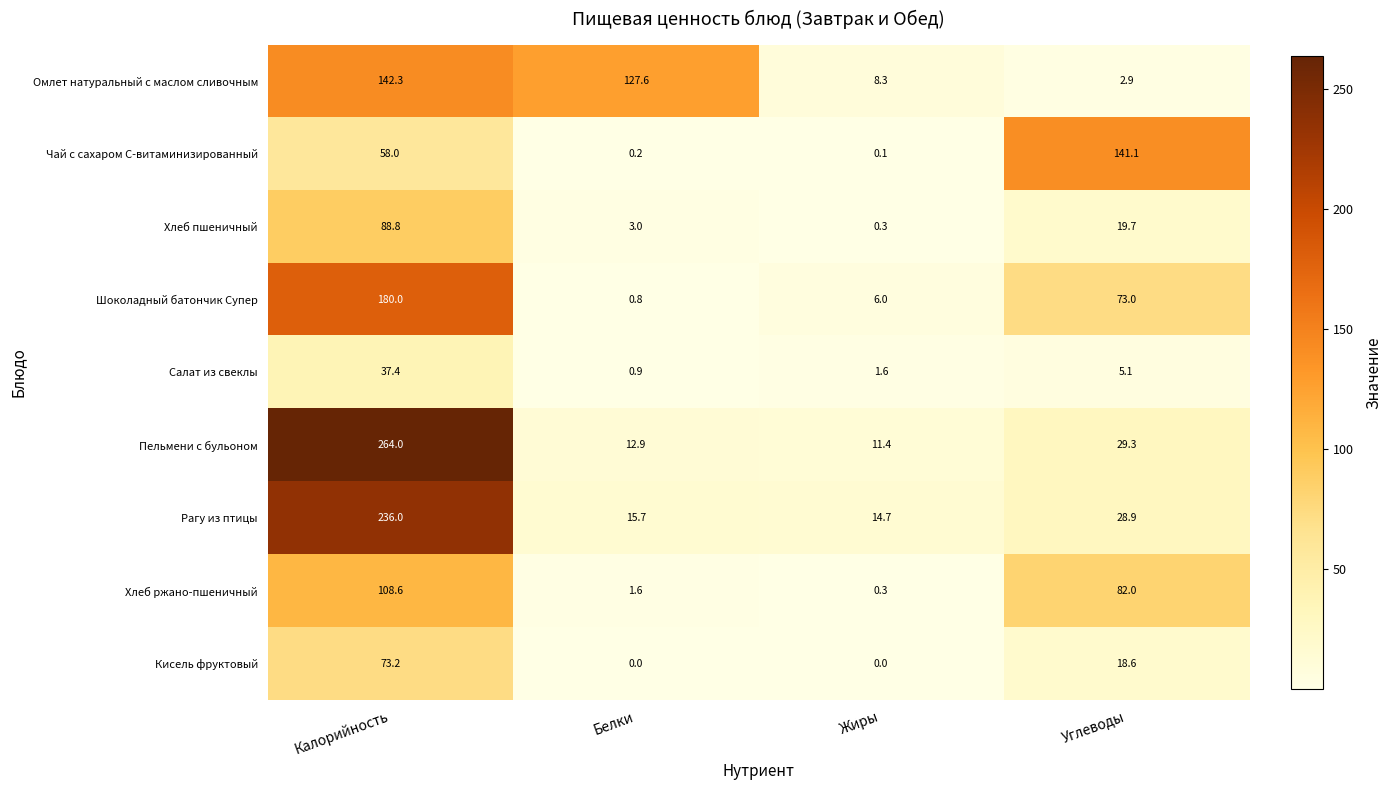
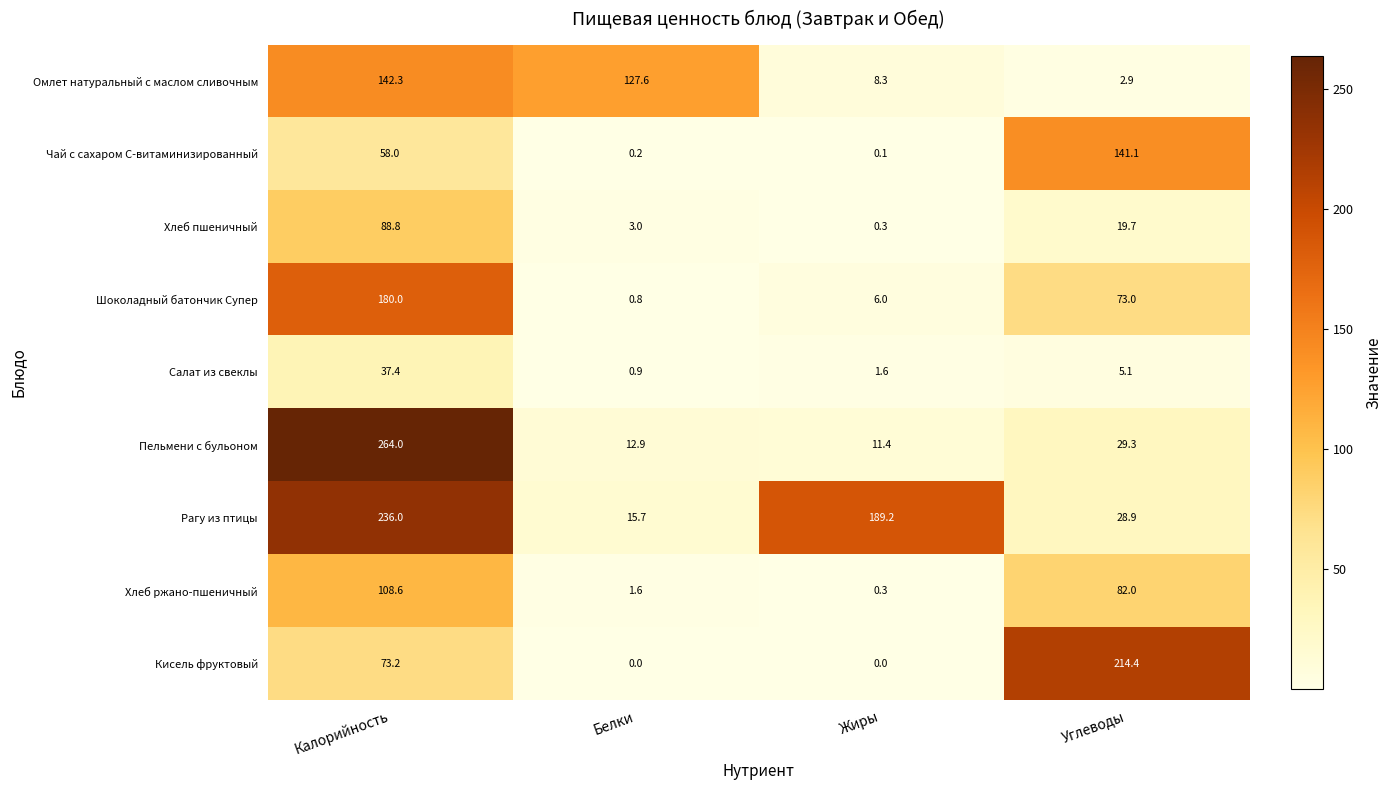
  {
    "Омлет натуральный с маслом сливочным": {
      "Калорийность": 142.3,
      "Белки": 127.6,
      "Жиры": 8.3,
      "Углеводы": 2.9
    },
    "Чай с сахаром С-витаминизированный": {
      "Калорийность": 58.0,
      "Белки": 0.2,
      "Жиры": 0.1,
      "Углеводы": 141.1
    },
    "Хлеб пшеничный": {
      "Калорийность": 88.8,
      "Белки": 3.0,
      "Жиры": 0.3,
      "Углеводы": 19.7
    },
    "Шоколадный батончик Супер": {
      "Калорийность": 180.0,
      "Белки": 0.8,
      "Жиры": 6.0,
      "Углеводы": 73.0
    },
    "Салат из свеклы": {
      "Калорийность": 37.4,
      "Белки": 0.9,
      "Жиры": 1.6,
      "Углеводы": 5.1
    },
    "Пельмени с бульоном": {
      "Калорийность": 264.0,
      "Белки": 12.9,
      "Жиры": 11.4,
      "Углеводы": 29.3
    },
    "Рагу из птицы": {
      "Калорийность": 236.0,
      "Белки": 15.7,
-     "Жиры": 14.7,
+     "Жиры": 189.2,
      "Углеводы": 28.9
    },
    "Хлеб ржано-пшеничный": {
      "Калорийность": 108.6,
      "Белки": 1.6,
      "Жиры": 0.3,
      "Углеводы": 82.0
    },
    "Кисель фруктовый": {
      "Калорийность": 73.2,
      "Белки": 0.0,
      "Жиры": 0.0,
-     "Углеводы": 18.6
+     "Углеводы": 214.4
    }
  }
